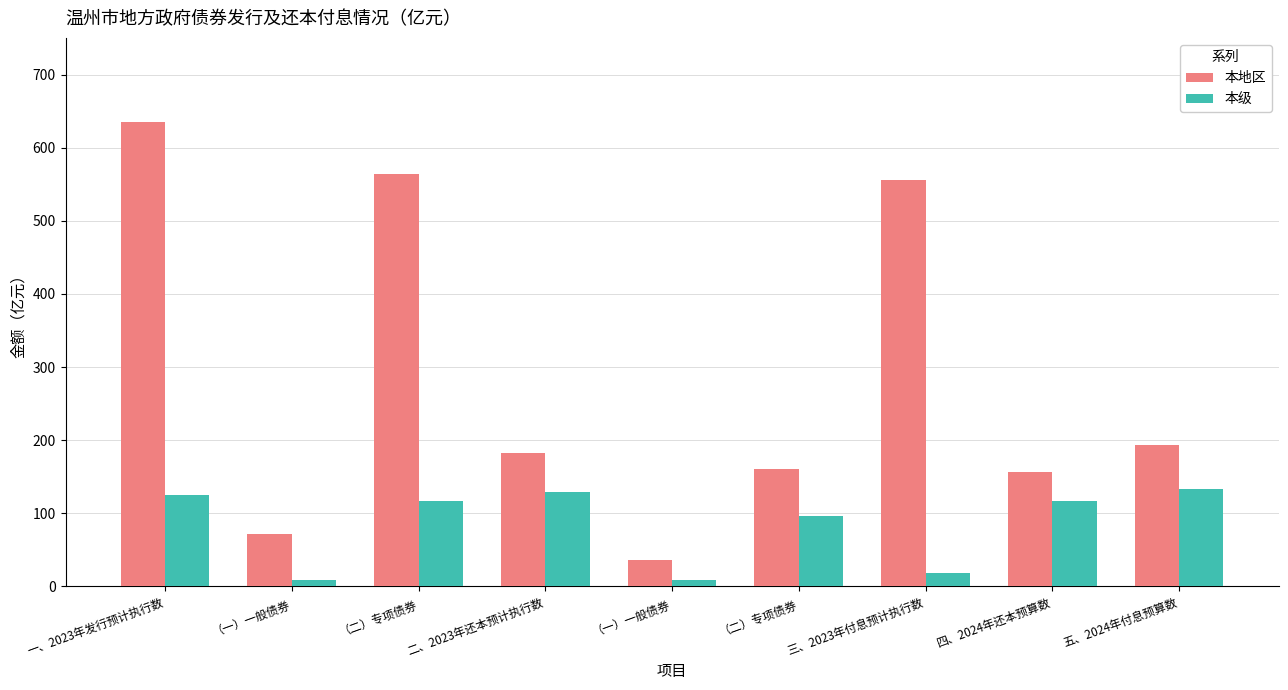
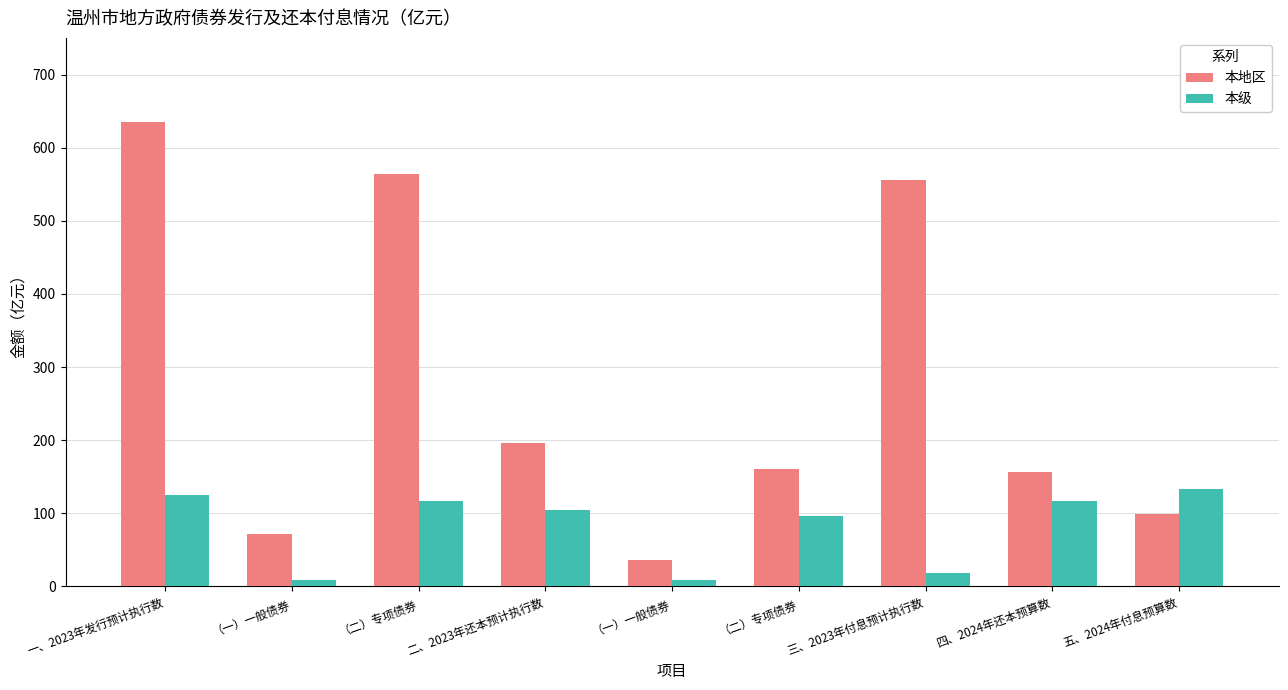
  {
    "本地区": {
      "一、2023年发行预计执行数": 640,
-     "二、2023年还本预计执行数": 180,
+     "二、2023年还本预计执行数": 200,
      "三、2023年付息预计执行数": 560,
      "四、2024年还本预算数": 160,
-     "五、2024年付息预算数": 190
+     "五、2024年付息预算数": 100
    },
    "本级": {
      "一、2023年发行预计执行数": 130,
-     "二、2023年还本预计执行数": 130,
+     "二、2023年还本预计执行数": 100,
      "三、2023年付息预计执行数": 20,
      "四、2024年还本预算数": 120,
      "五、2024年付息预算数": 130
    }
  }
